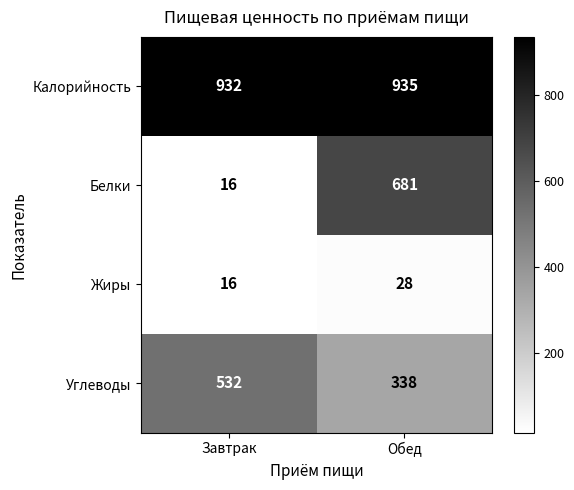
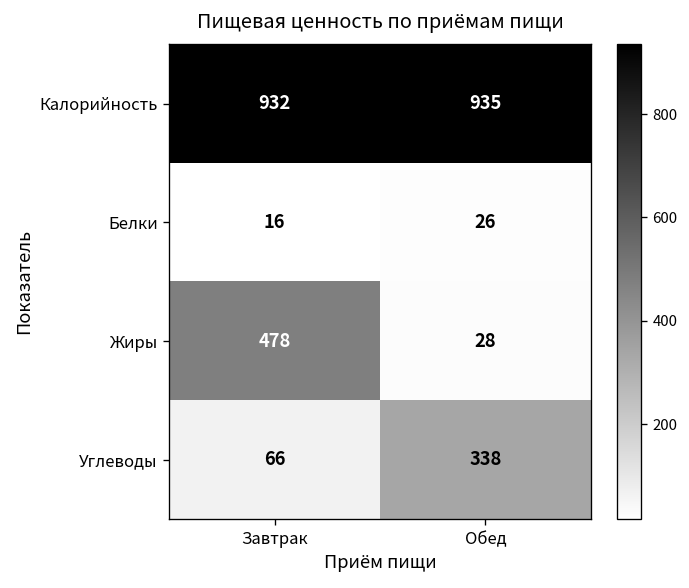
  {
    "Калорийность": {
      "Завтрак": 932,
      "Обед": 935
    },
    "Белки": {
      "Завтрак": 16,
-     "Обед": 681
+     "Обед": 26
    },
    "Жиры": {
-     "Завтрак": 16,
+     "Завтрак": 478,
      "Обед": 28
    },
    "Углеводы": {
-     "Завтрак": 532,
+     "Завтрак": 66,
      "Обед": 338
    }
  }
